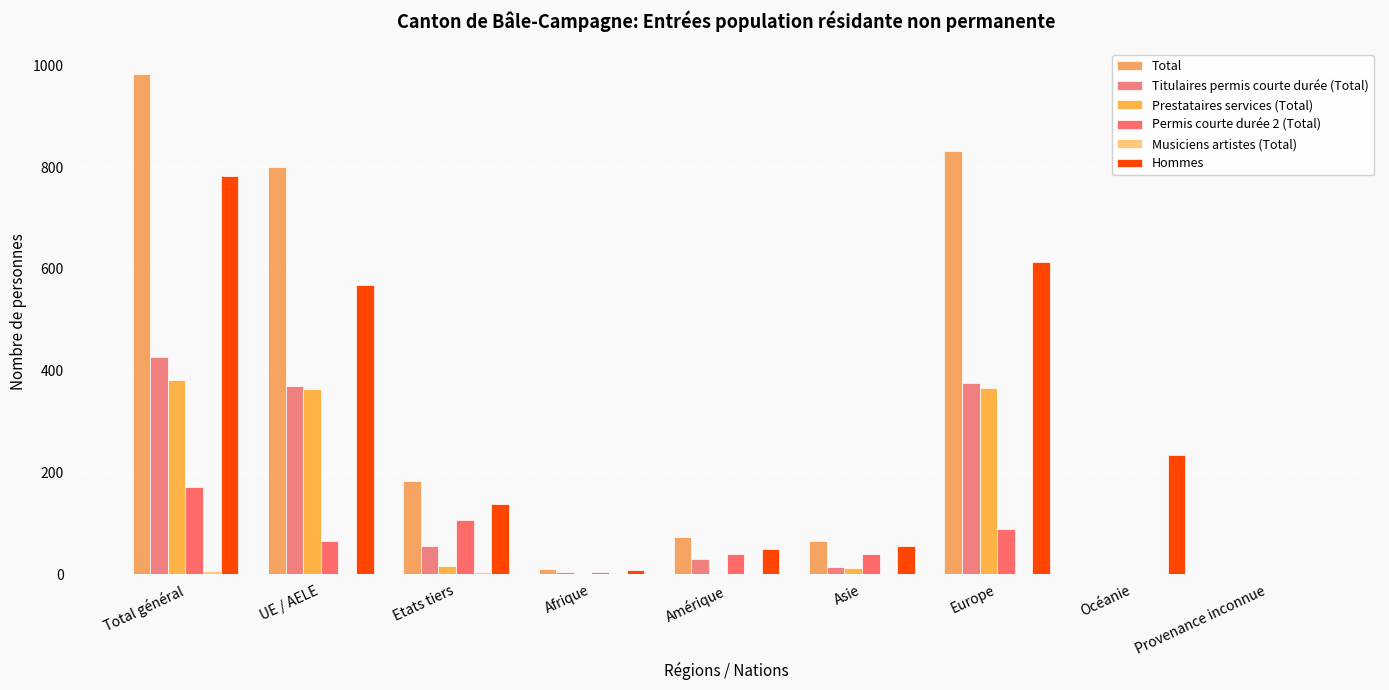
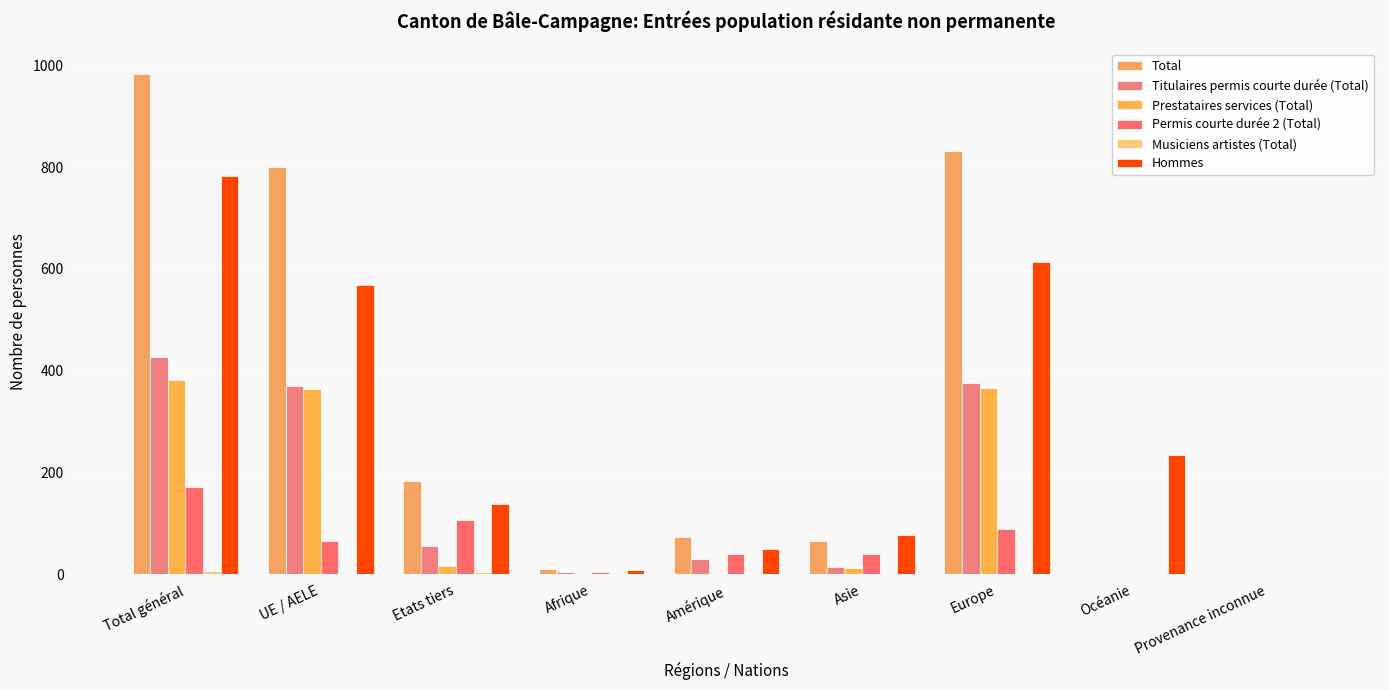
  {
    "Hommes": {
      "Total général": 780,
      "UE / AELE": 570,
      "Etats tiers": 140,
      "Afrique": 10,
      "Amérique": 50,
-     "Asie": 60,
+     "Asie": 80,
      "Europe": 610,
      "Océanie": 230,
      "Provenance inconnue": 0
    }
  }
